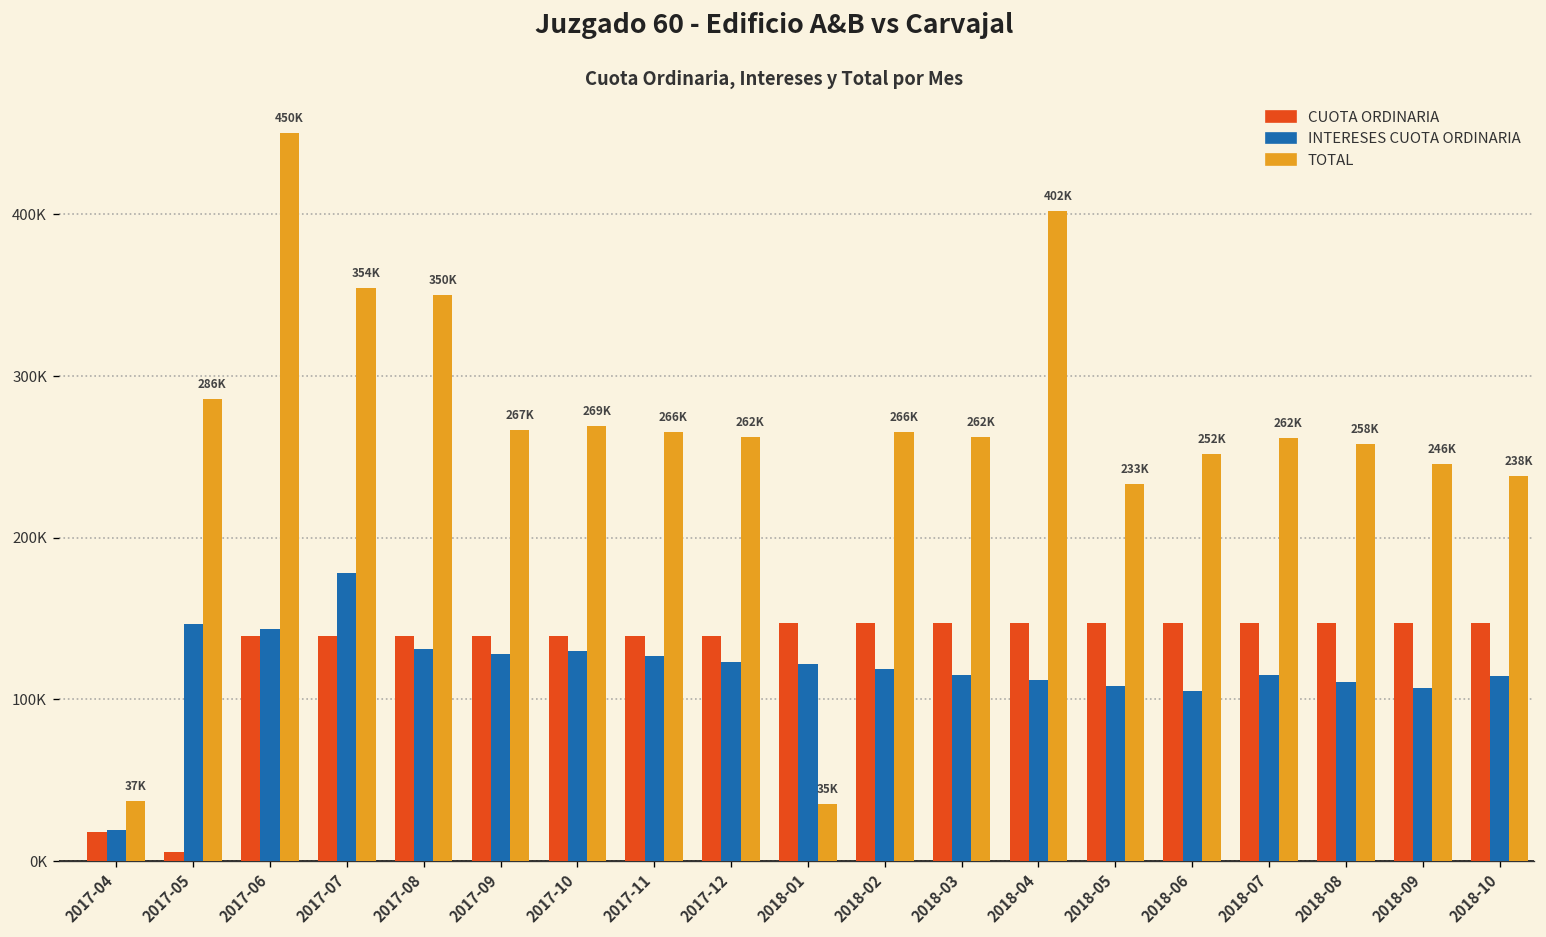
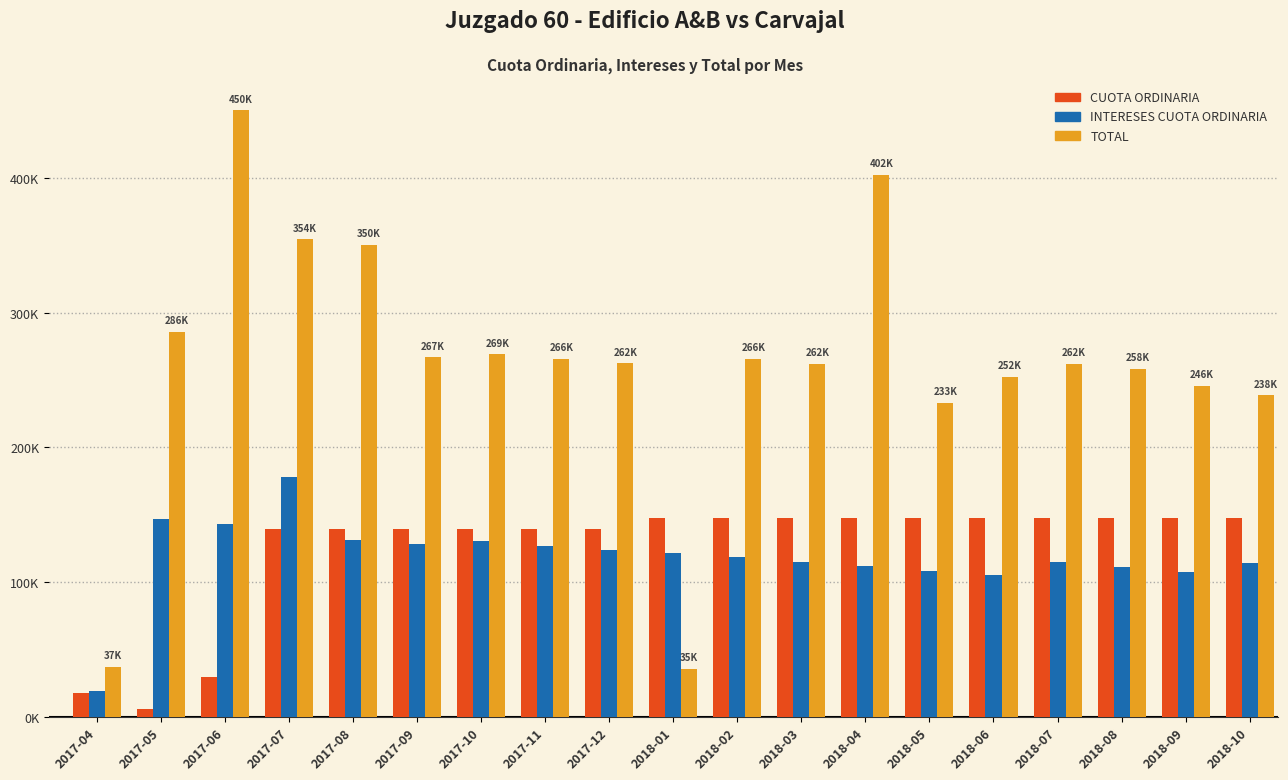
  {
    "CUOTA ORDINARIA": {
      "2017-04": "18000",
      "2017-05": "6000",
-     "2017-06": "139000",
+     "2017-06": "29000",
      "2017-07": "139000",
      "2017-08": "139000",
      "2017-09": "139000",
      "2017-10": "139000",
      "2017-11": "139000",
      "2017-12": "139000",
      "2018-01": "147000",
      "2018-02": "147000",
      "2018-03": "147000",
      "2018-04": "147000",
      "2018-05": "147000",
      "2018-06": "147000",
      "2018-07": "147000",
      "2018-08": "147000",
      "2018-09": "147000",
      "2018-10": "147000"
    },
    "INTERESES CUOTA ORDINARIA": {
      "2017-04": "19000",
      "2017-05": "147000",
      "2017-06": "143000",
      "2017-07": "178000",
      "2017-08": "131000",
      "2017-09": "128000",
      "2017-10": "130000",
      "2017-11": "127000",
      "2017-12": "123000",
      "2018-01": "122000",
      "2018-02": "118000",
      "2018-03": "115000",
      "2018-04": "112000",
      "2018-05": "108000",
      "2018-06": "105000",
      "2018-07": "115000",
      "2018-08": "111000",
      "2018-09": "107000",
      "2018-10": "114000"
    },
    "TOTAL": {
      "2017-04": "37K",
      "2017-05": "286K",
      "2017-06": "450K",
      "2017-07": "354K",
      "2017-08": "350K",
      "2017-09": "267K",
      "2017-10": "269K",
      "2017-11": "266K",
      "2017-12": "262K",
      "2018-01": "35K",
      "2018-02": "266K",
      "2018-03": "262K",
      "2018-04": "402K",
      "2018-05": "233K",
      "2018-06": "252K",
      "2018-07": "262K",
      "2018-08": "258K",
      "2018-09": "246K",
      "2018-10": "238K"
    }
  }
